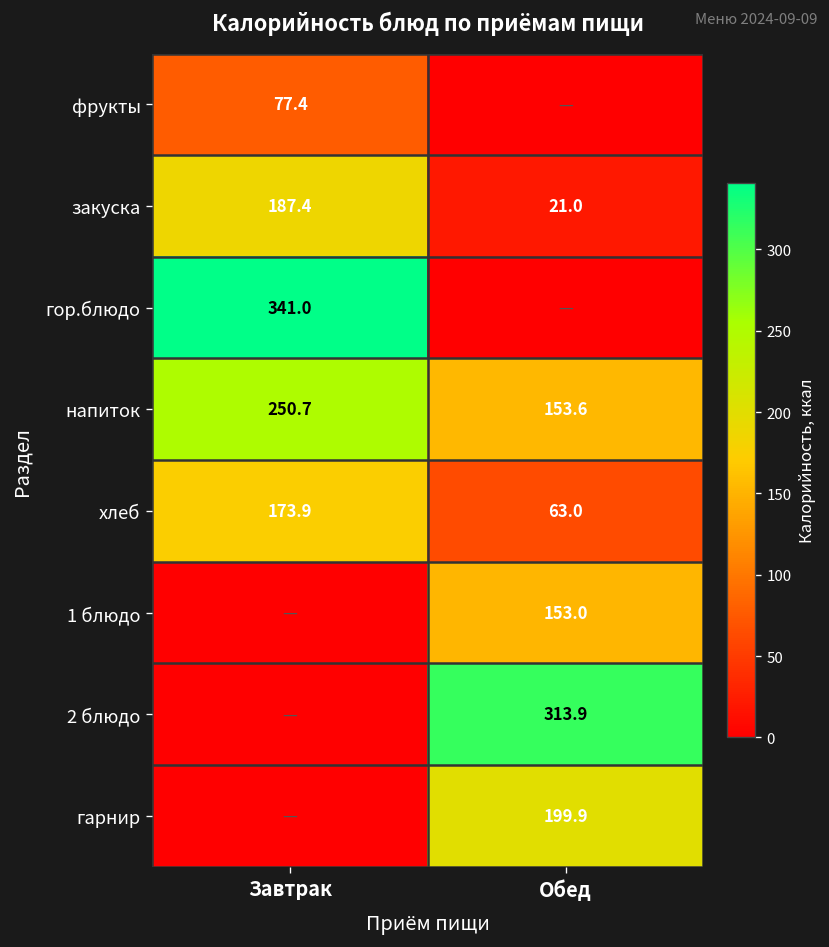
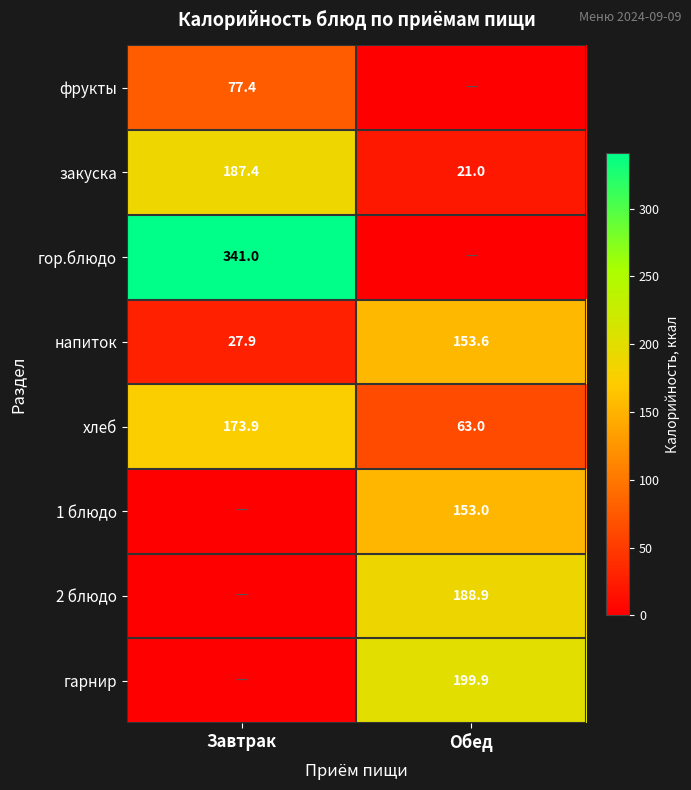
  {
    "фрукты": {
      "Завтрак": 77.4
    },
    "закуска": {
      "Завтрак": 187.4,
      "Обед": 21.0
    },
    "гор.блюдо": {
      "Завтрак": 341.0
    },
    "напиток": {
-     "Завтрак": 250.7,
+     "Завтрак": 27.9,
      "Обед": 153.6
    },
    "хлеб": {
      "Завтрак": 173.9,
      "Обед": 63.0
    },
    "1 блюдо": {
      "Обед": 153.0
    },
    "2 блюдо": {
-     "Обед": 313.9
+     "Обед": 188.9
    },
    "гарнир": {
      "Обед": 199.9
    }
  }
